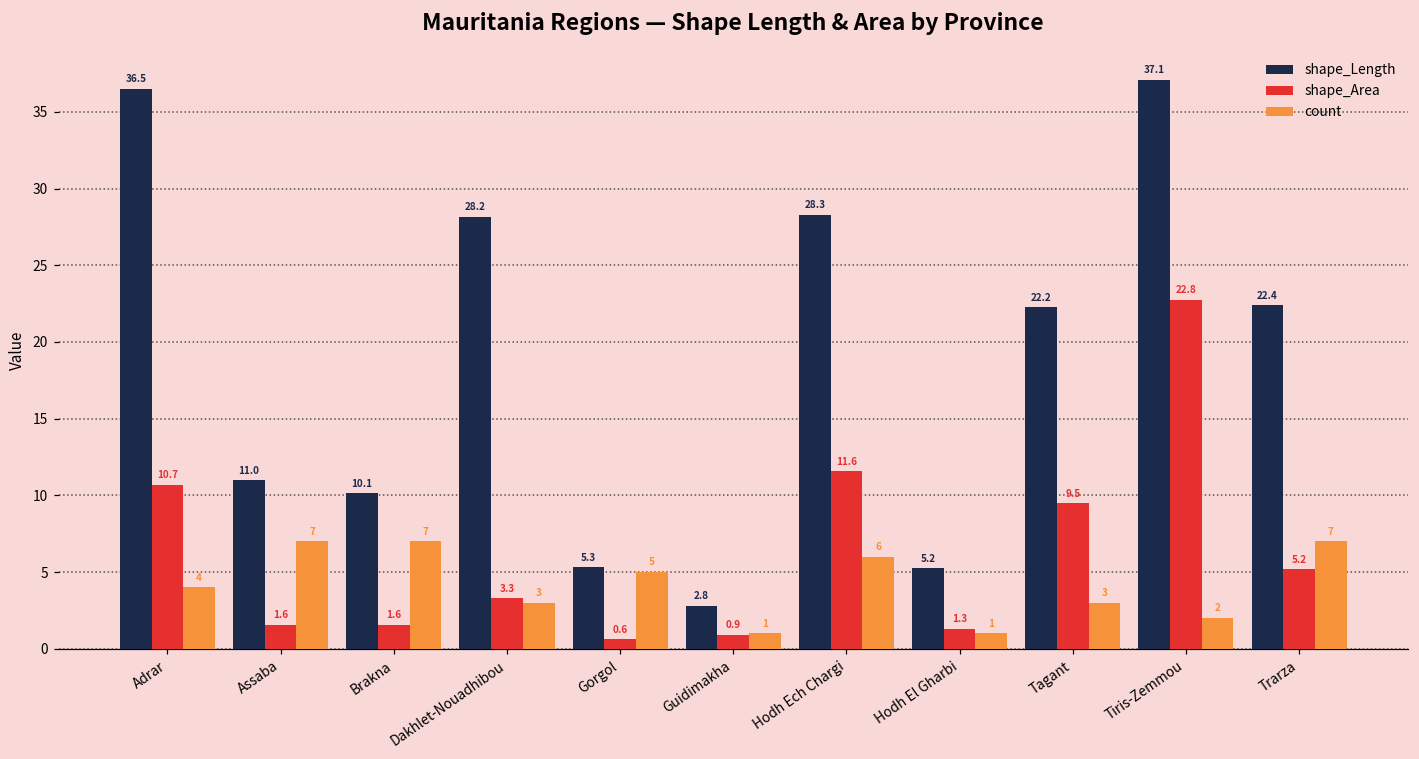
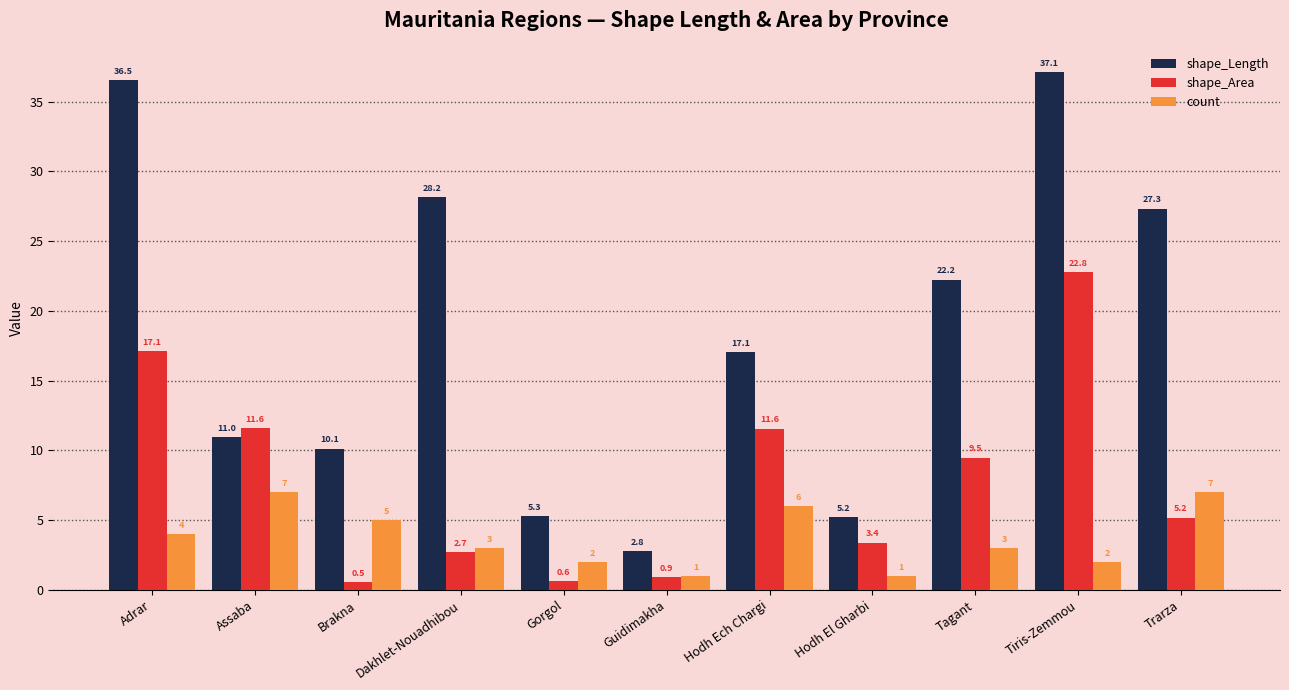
  {
    "shape_Length": {
      "Adrar": 36.5,
      "Assaba": 11.0,
      "Brakna": 10.1,
      "Dakhlet-Nouadhibou": 28.2,
      "Gorgol": 5.3,
      "Guidimakha": 2.8,
-     "Hodh Ech Chargi": 28.3,
+     "Hodh Ech Chargi": 17.1,
      "Hodh El Gharbi": 5.2,
      "Tagant": 22.2,
      "Tiris-Zemmou": 37.1,
-     "Trarza": 22.4
+     "Trarza": 27.3
    },
    "shape_Area": {
-     "Adrar": 10.7,
-     "Assaba": 1.6,
-     "Brakna": 1.6,
-     "Dakhlet-Nouadhibou": 3.3,
+     "Adrar": 17.1,
+     "Assaba": 11.6,
+     "Brakna": 0.5,
+     "Dakhlet-Nouadhibou": 2.7,
      "Gorgol": 0.6,
      "Guidimakha": 0.9,
      "Hodh Ech Chargi": 11.6,
-     "Hodh El Gharbi": 1.3,
+     "Hodh El Gharbi": 3.4,
      "Tagant": 9.5,
      "Tiris-Zemmou": 22.8,
      "Trarza": 5.2
    },
    "count": {
      "Adrar": 4,
      "Assaba": 7,
-     "Brakna": 7,
+     "Brakna": 5,
      "Dakhlet-Nouadhibou": 3,
-     "Gorgol": 5,
+     "Gorgol": 2,
      "Guidimakha": 1,
      "Hodh Ech Chargi": 6,
      "Hodh El Gharbi": 1,
      "Tagant": 3,
      "Tiris-Zemmou": 2,
      "Trarza": 7
    }
  }
